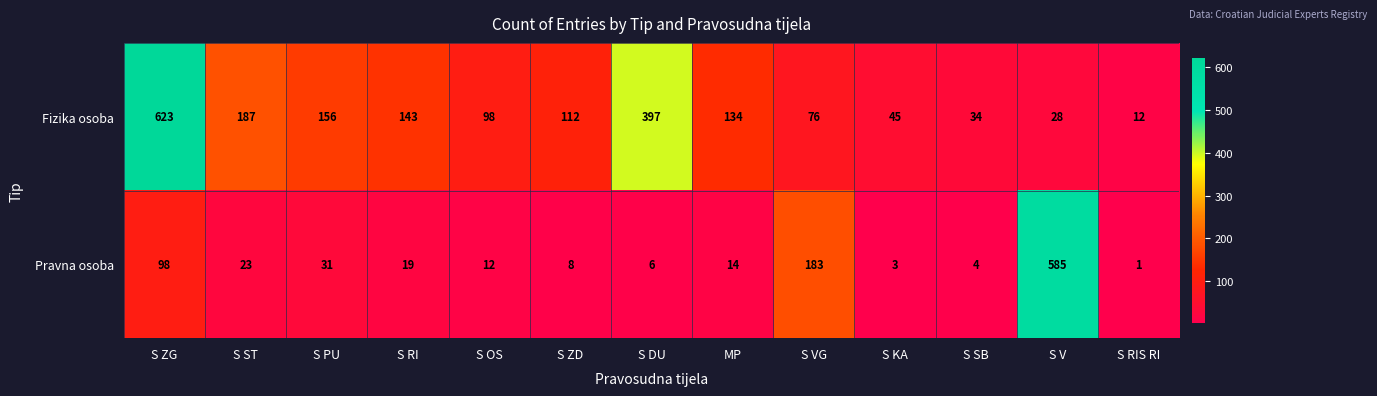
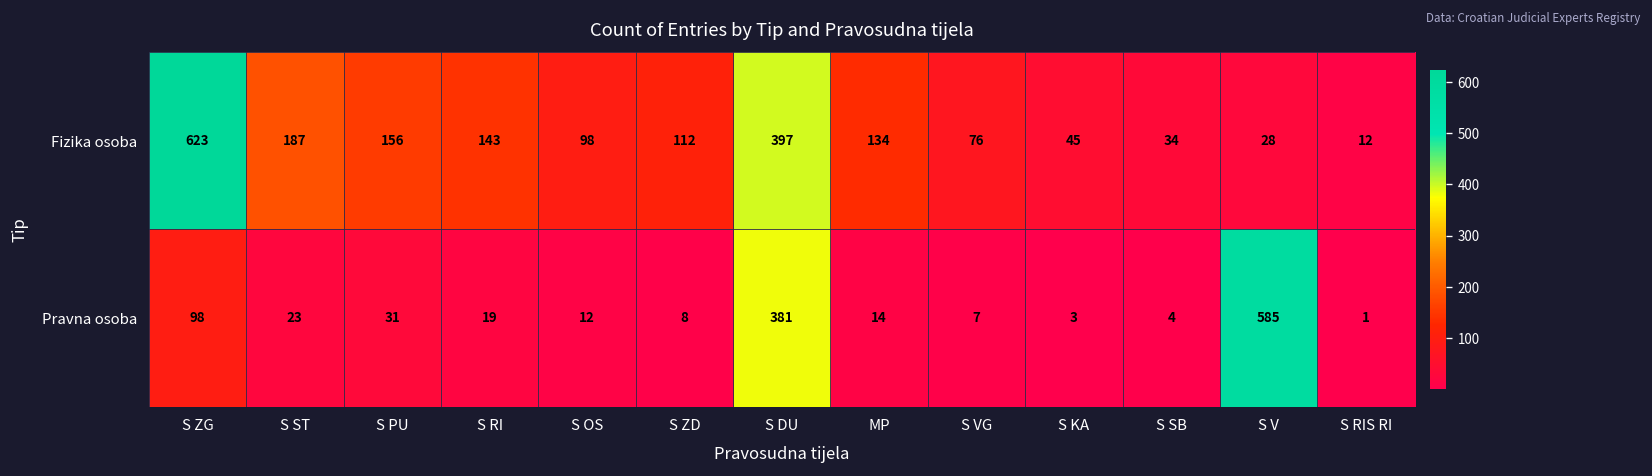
  {
    "Fizika osoba": {
      "S ZG": 623,
      "S ST": 187,
      "S PU": 156,
      "S RI": 143,
      "S OS": 98,
      "S ZD": 112,
      "S DU": 397,
      "MP": 134,
      "S VG": 76,
      "S KA": 45,
      "S SB": 34,
      "S V": 28,
      "S RIS RI": 12
    },
    "Pravna osoba": {
      "S ZG": 98,
      "S ST": 23,
      "S PU": 31,
      "S RI": 19,
      "S OS": 12,
      "S ZD": 8,
-     "S DU": 6,
+     "S DU": 381,
      "MP": 14,
-     "S VG": 183,
+     "S VG": 7,
      "S KA": 3,
      "S SB": 4,
      "S V": 585,
      "S RIS RI": 1
    }
  }
